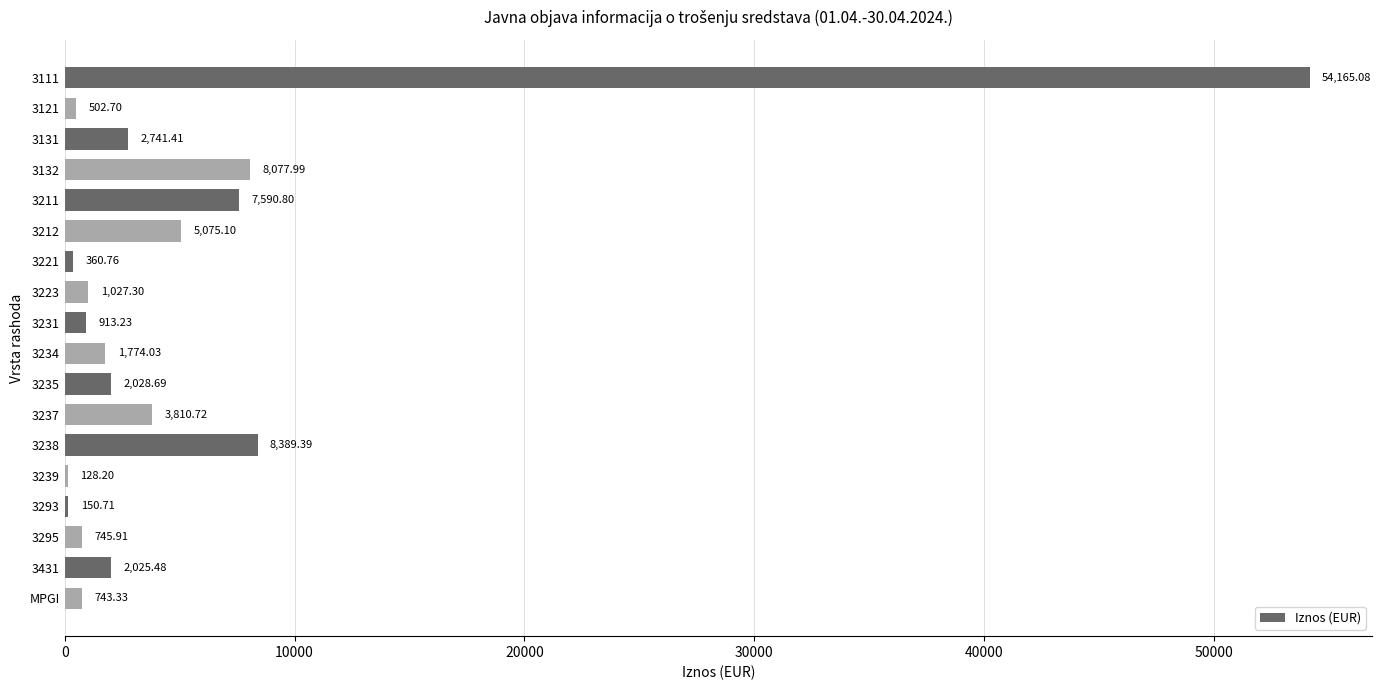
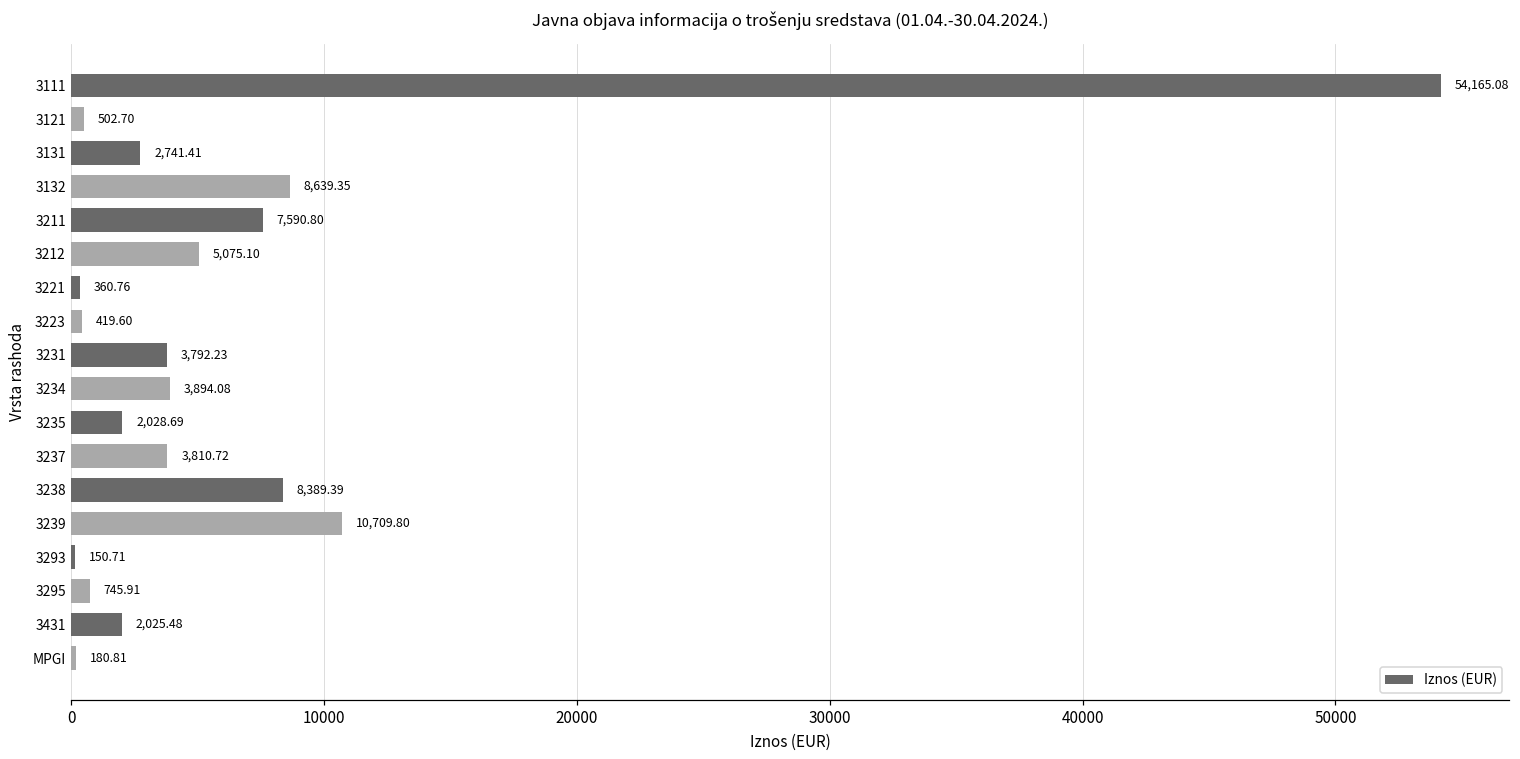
  {
    "3111": "54,165.08",
    "3121": "502.70",
    "3131": "2,741.41",
-   "3132": "8,077.99",
+   "3132": "8,639.35",
    "3211": "7,590.80",
    "3212": "5,075.10",
    "3221": "360.76",
-   "3223": "1,027.30",
-   "3231": "913.23",
-   "3234": "1,774.03",
+   "3223": "419.60",
+   "3231": "3,792.23",
+   "3234": "3,894.08",
    "3235": "2,028.69",
    "3237": "3,810.72",
    "3238": "8,389.39",
-   "3239": "128.20",
+   "3239": "10,709.80",
    "3293": "150.71",
    "3295": "745.91",
    "3431": "2,025.48",
-   "MPGI": "743.33"
+   "MPGI": "180.81"
  }
